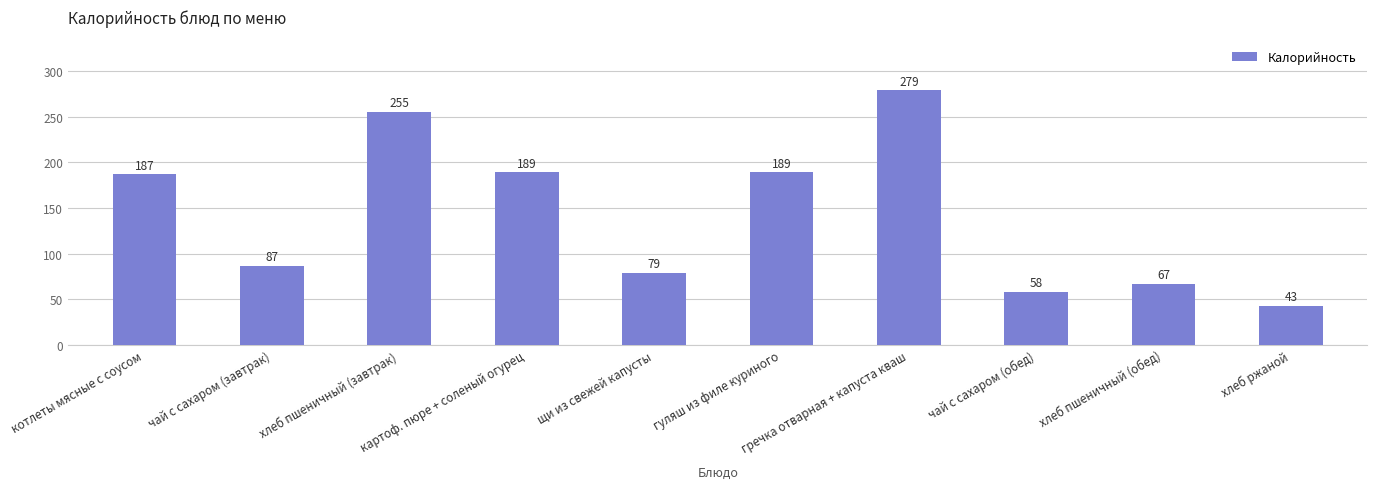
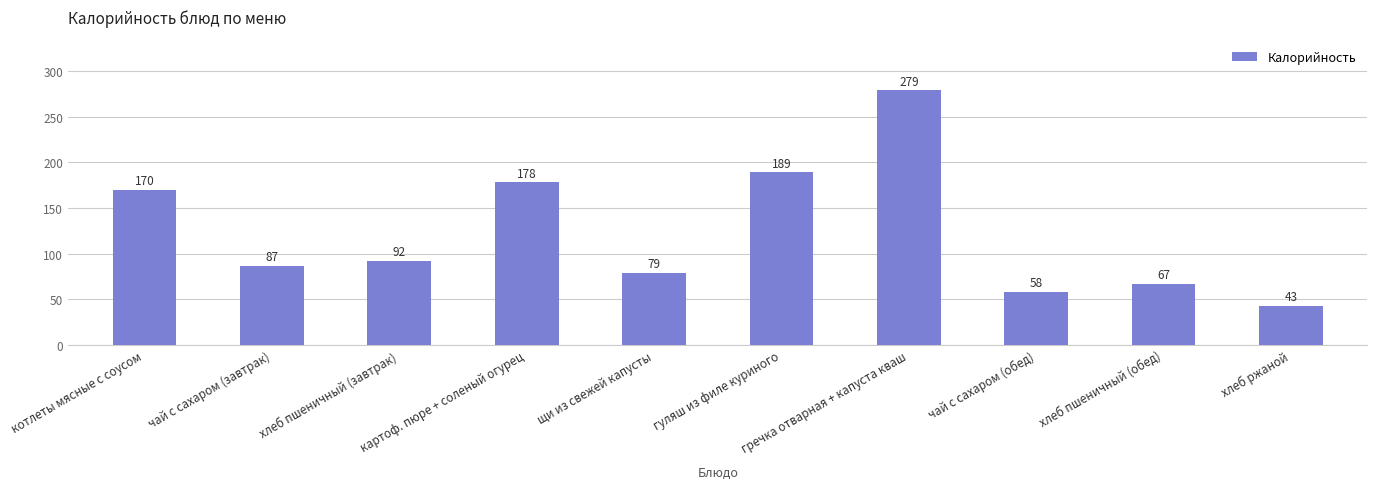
  {
-   "котлеты мясные с соусом": 187,
+   "котлеты мясные с соусом": 170,
    "чай с сахаром (завтрак)": 87,
-   "хлеб пшеничный (завтрак)": 255,
-   "картоф. пюре + соленый огурец": 189,
+   "хлеб пшеничный (завтрак)": 92,
+   "картоф. пюре + соленый огурец": 178,
    "щи из свежей капусты": 79,
    "гуляш из филе куриного": 189,
    "гречка отварная + капуста кваш": 279,
    "чай с сахаром (обед)": 58,
    "хлеб пшеничный (обед)": 67,
    "хлеб ржаной": 43
  }
